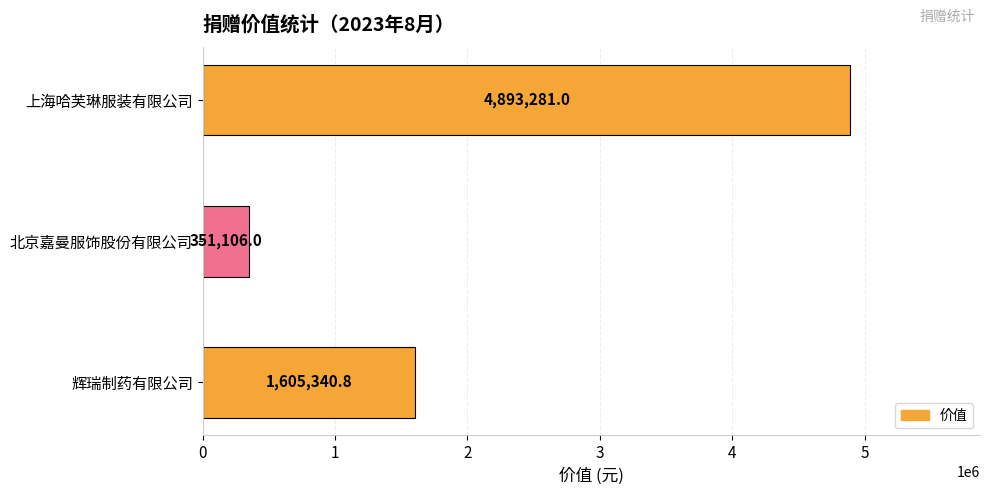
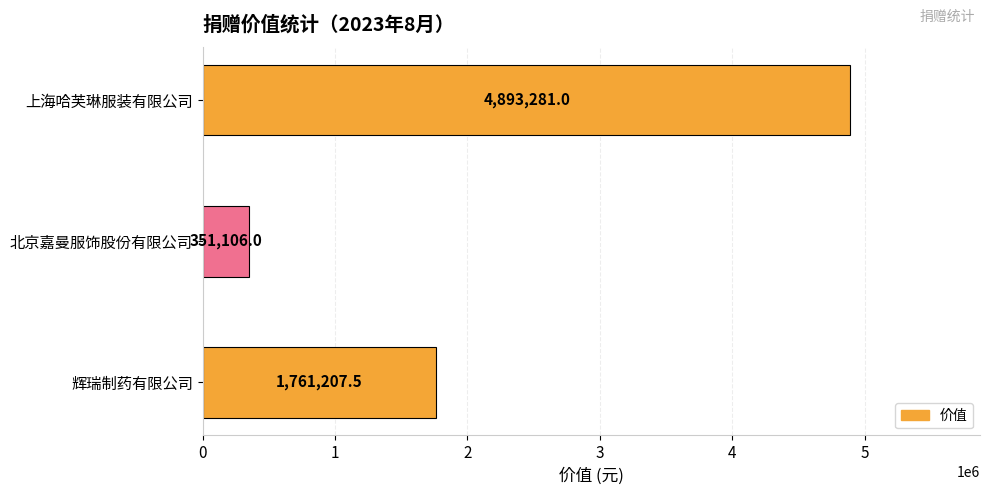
  {
    "上海哈芙琳服装有限公司": "4,893,281.0",
    "北京嘉曼服饰股份有限公司": "351,106.0",
-   "辉瑞制药有限公司": "1,605,340.8"
+   "辉瑞制药有限公司": "1,761,207.5"
  }
